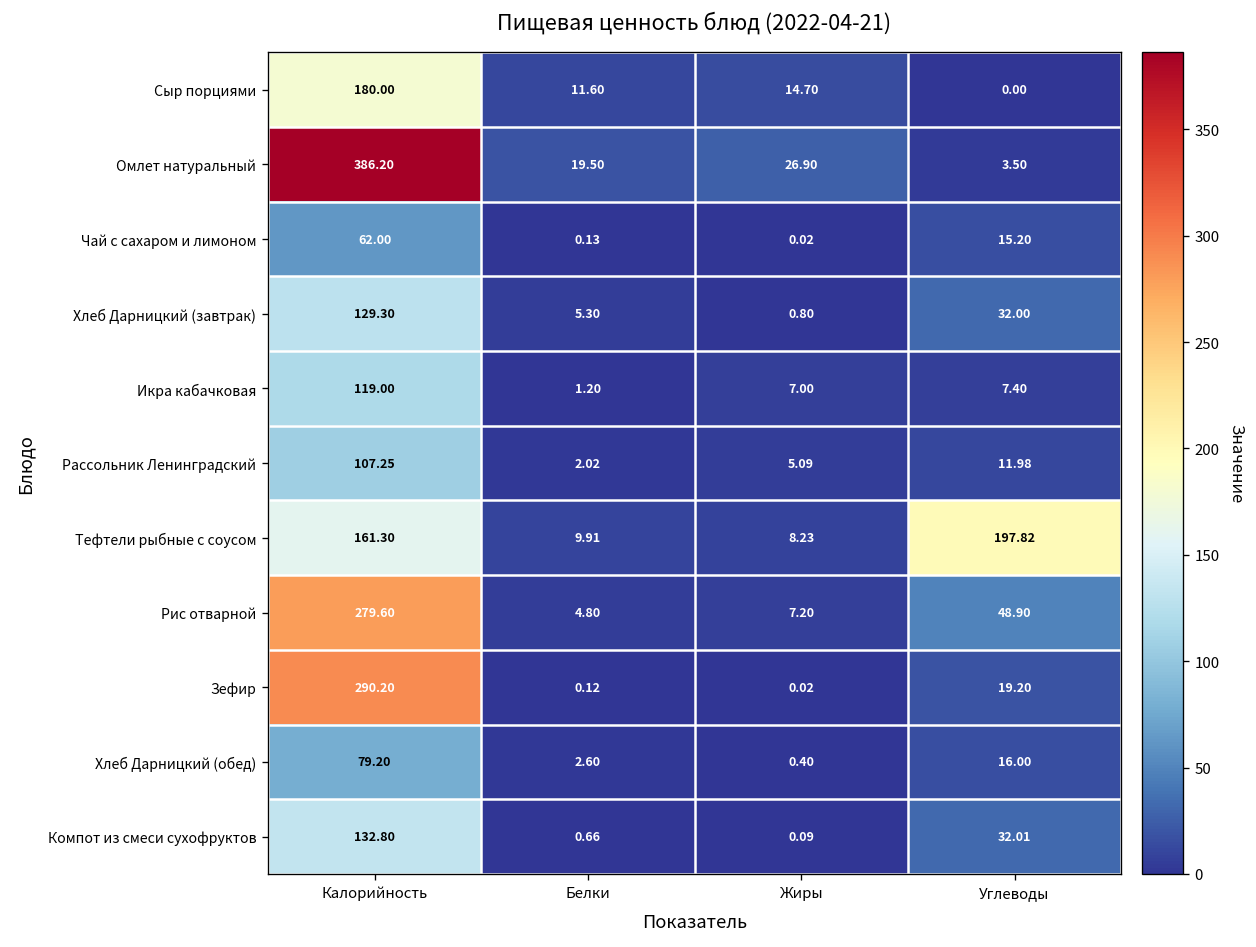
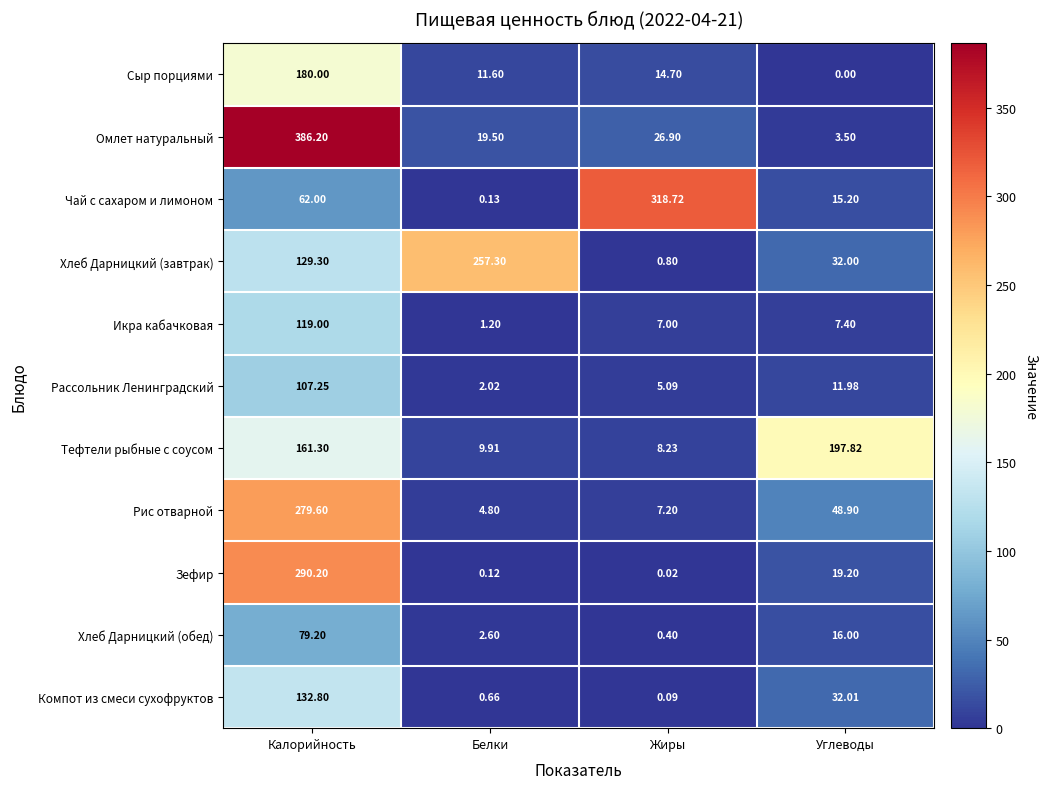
  {
    "Сыр порциями": {
      "Калорийность": 180.00,
      "Белки": 11.60,
      "Жиры": 14.70,
      "Углеводы": 0.00
    },
    "Омлет натуральный": {
      "Калорийность": 386.20,
      "Белки": 19.50,
      "Жиры": 26.90,
      "Углеводы": 3.50
    },
    "Чай с сахаром и лимоном": {
      "Калорийность": 62.00,
      "Белки": 0.13,
-     "Жиры": 0.02,
+     "Жиры": 318.72,
      "Углеводы": 15.20
    },
    "Хлеб Дарницкий (завтрак)": {
      "Калорийность": 129.30,
-     "Белки": 5.30,
+     "Белки": 257.30,
      "Жиры": 0.80,
      "Углеводы": 32.00
    },
    "Икра кабачковая": {
      "Калорийность": 119.00,
      "Белки": 1.20,
      "Жиры": 7.00,
      "Углеводы": 7.40
    },
    "Рассольник Ленинградский": {
      "Калорийность": 107.25,
      "Белки": 2.02,
      "Жиры": 5.09,
      "Углеводы": 11.98
    },
    "Тефтели рыбные с соусом": {
      "Калорийность": 161.30,
      "Белки": 9.91,
      "Жиры": 8.23,
      "Углеводы": 197.82
    },
    "Рис отварной": {
      "Калорийность": 279.60,
      "Белки": 4.80,
      "Жиры": 7.20,
      "Углеводы": 48.90
    },
    "Зефир": {
      "Калорийность": 290.20,
      "Белки": 0.12,
      "Жиры": 0.02,
      "Углеводы": 19.20
    },
    "Хлеб Дарницкий (обед)": {
      "Калорийность": 79.20,
      "Белки": 2.60,
      "Жиры": 0.40,
      "Углеводы": 16.00
    },
    "Компот из смеси сухофруктов": {
      "Калорийность": 132.80,
      "Белки": 0.66,
      "Жиры": 0.09,
      "Углеводы": 32.01
    }
  }
